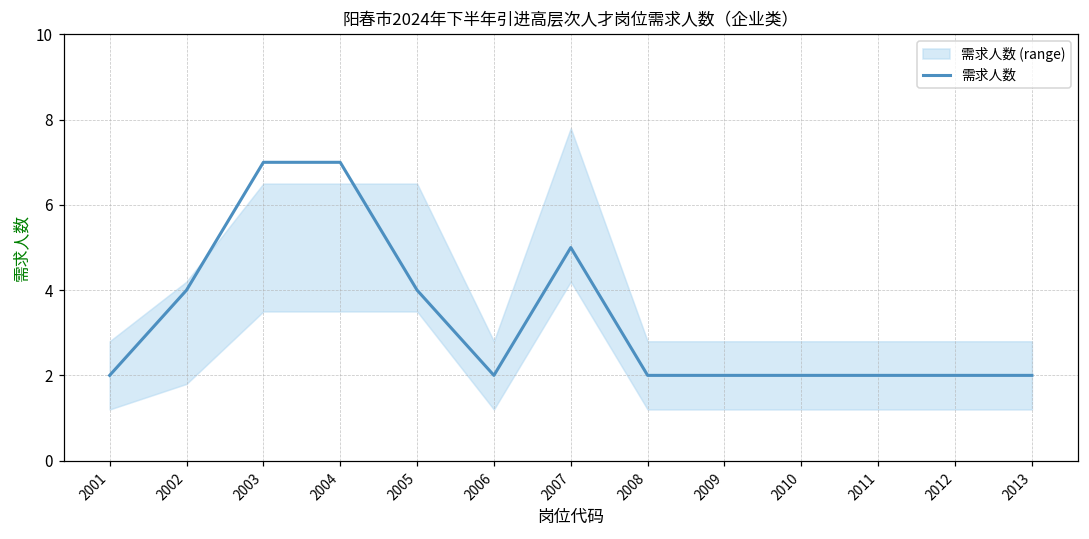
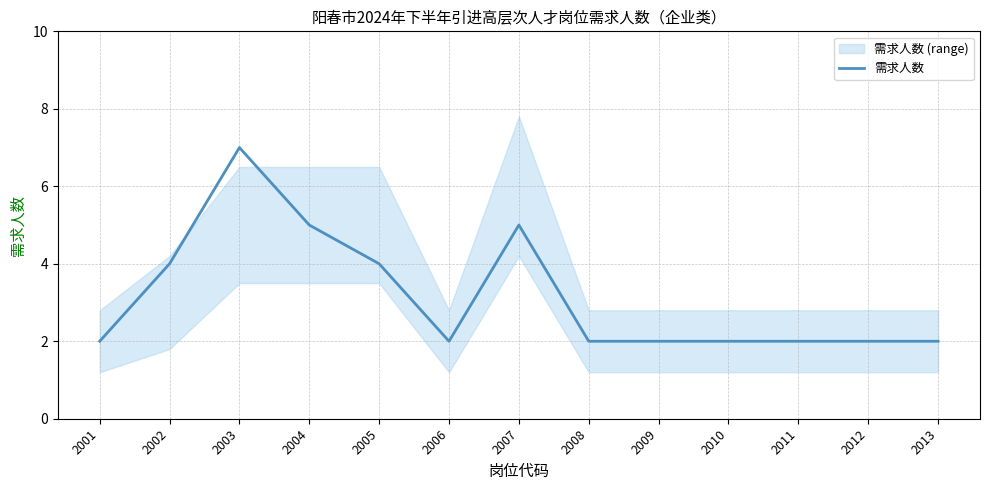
  {
    "需求人数": {
      "2001": 2,
      "2002": 4,
      "2003": 7,
-     "2004": 7,
+     "2004": 5,
      "2005": 4,
      "2006": 2,
      "2007": 5,
      "2008": 2,
      "2009": 2,
      "2010": 2,
      "2011": 2,
      "2012": 2,
      "2013": 2
    }
  }
